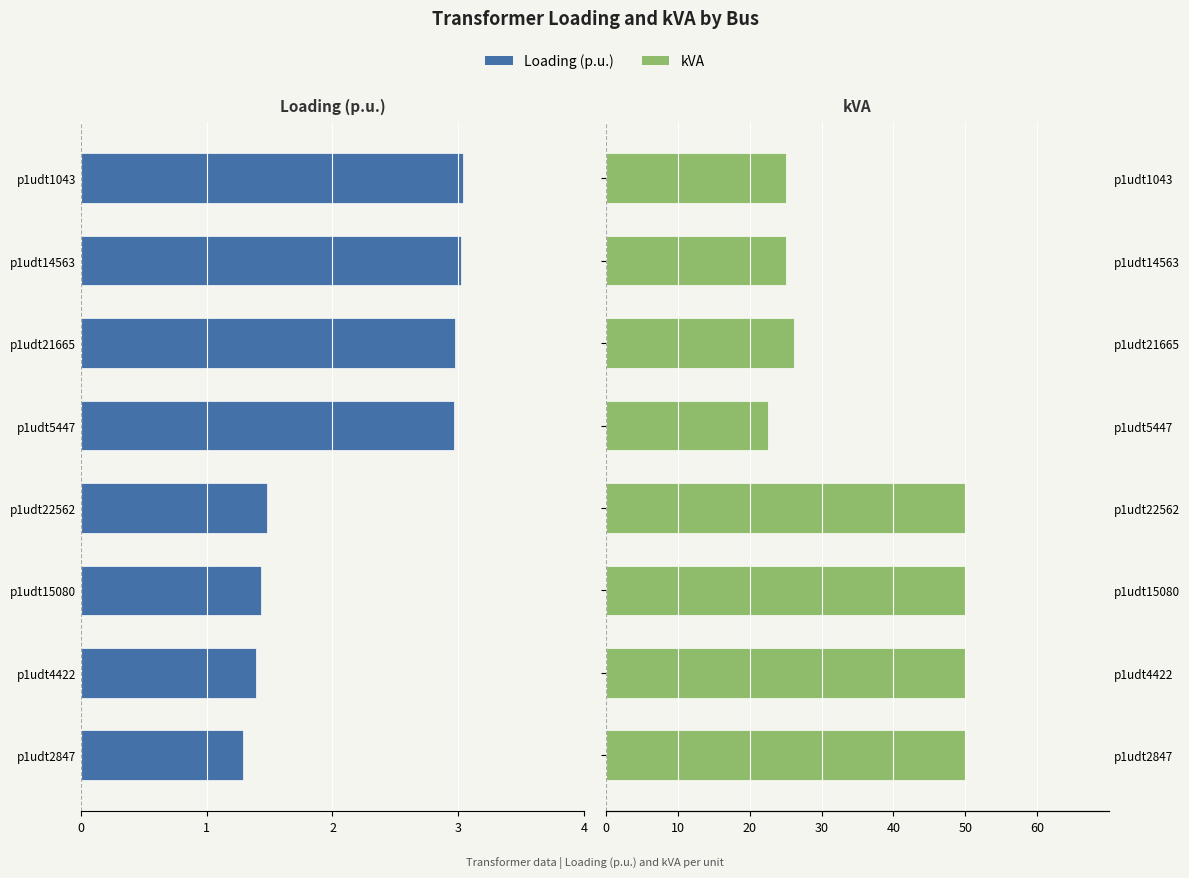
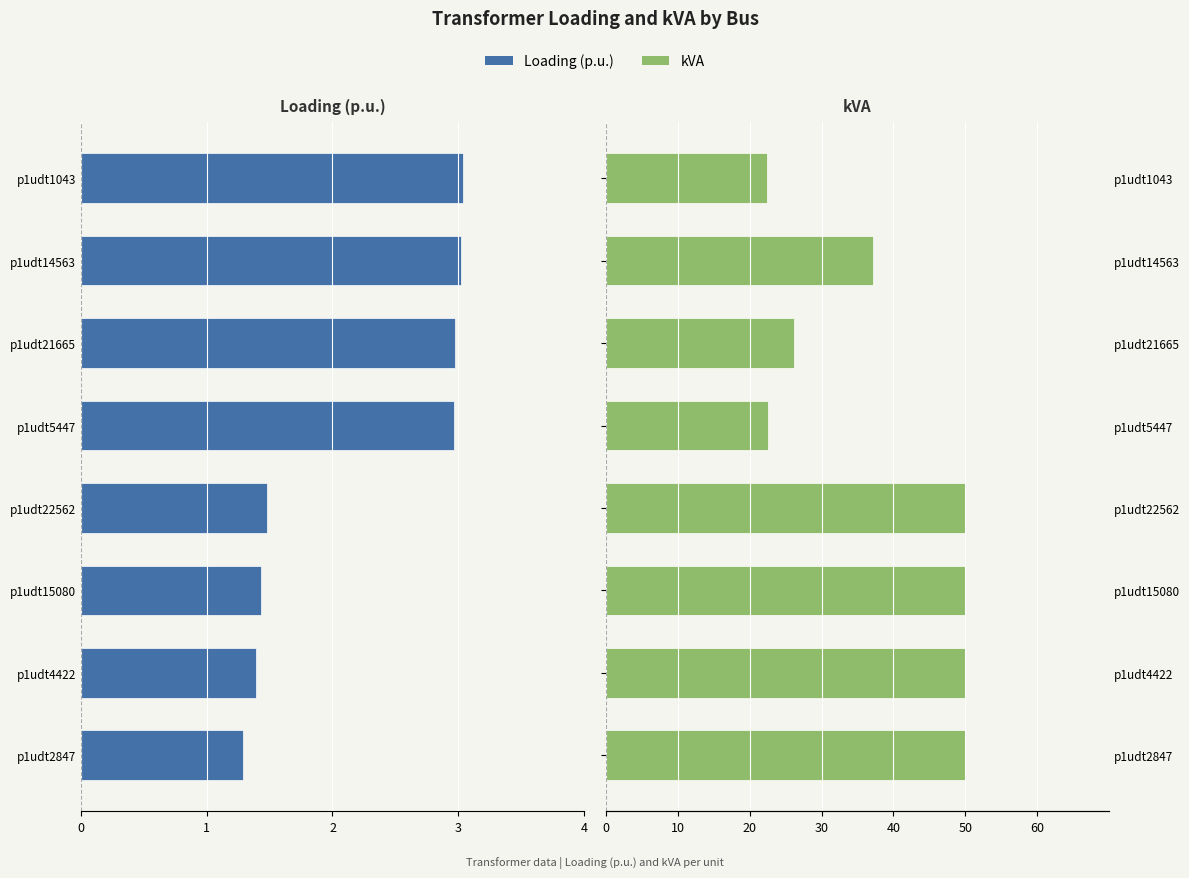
  {
    "kVA": {
-     "p1udt1043": 25,
-     "p1udt14563": 25,
+     "p1udt1043": 22,
+     "p1udt14563": 37,
      "p1udt21665": 26,
      "p1udt5447": 23,
      "p1udt22562": 50,
      "p1udt15080": 50,
      "p1udt4422": 50,
      "p1udt2847": 50
    }
  }
